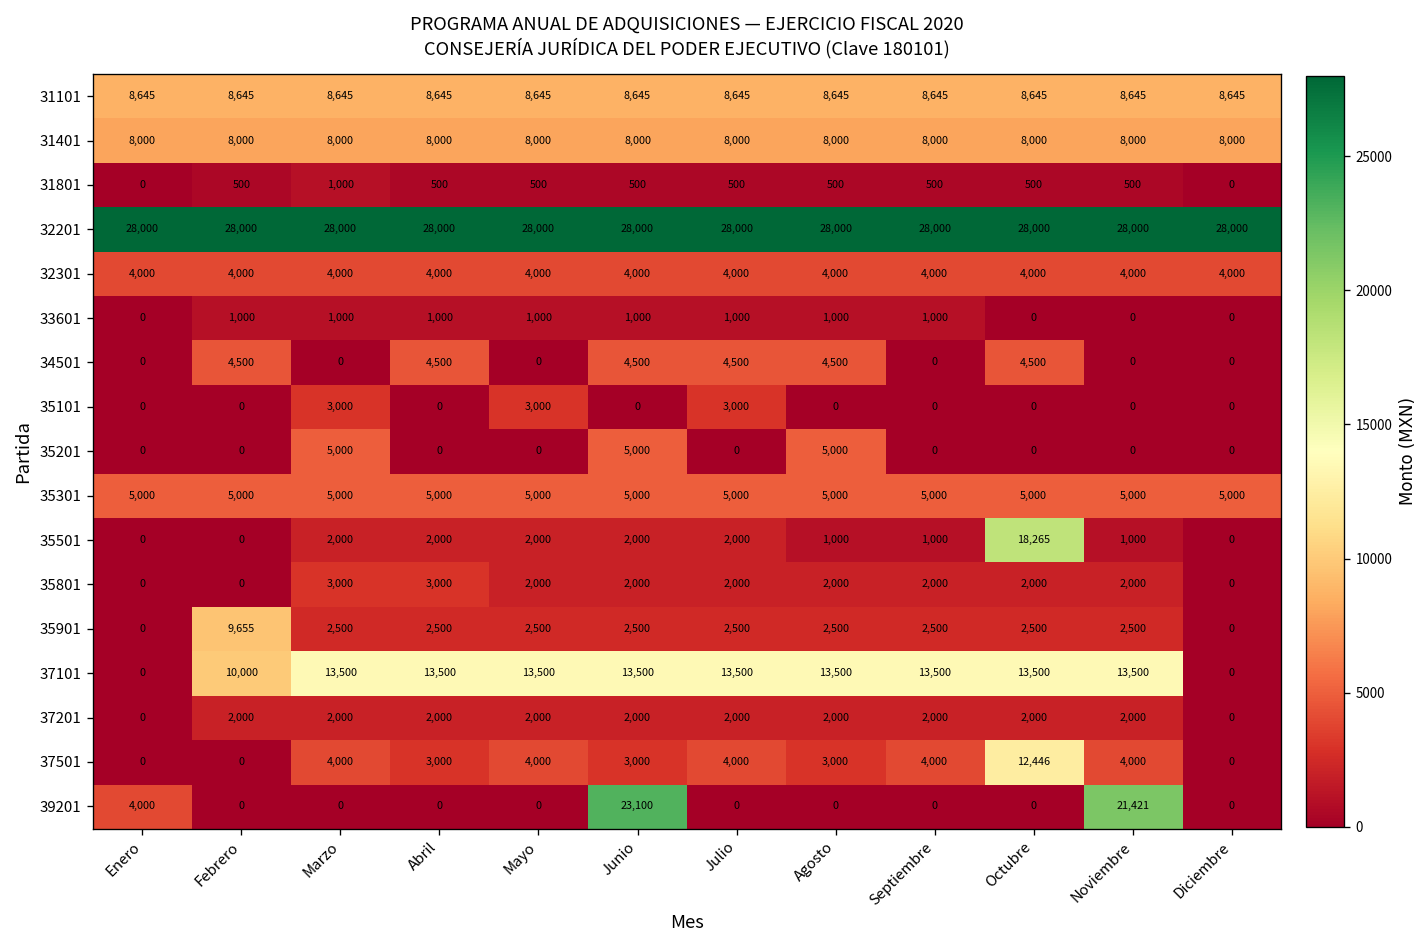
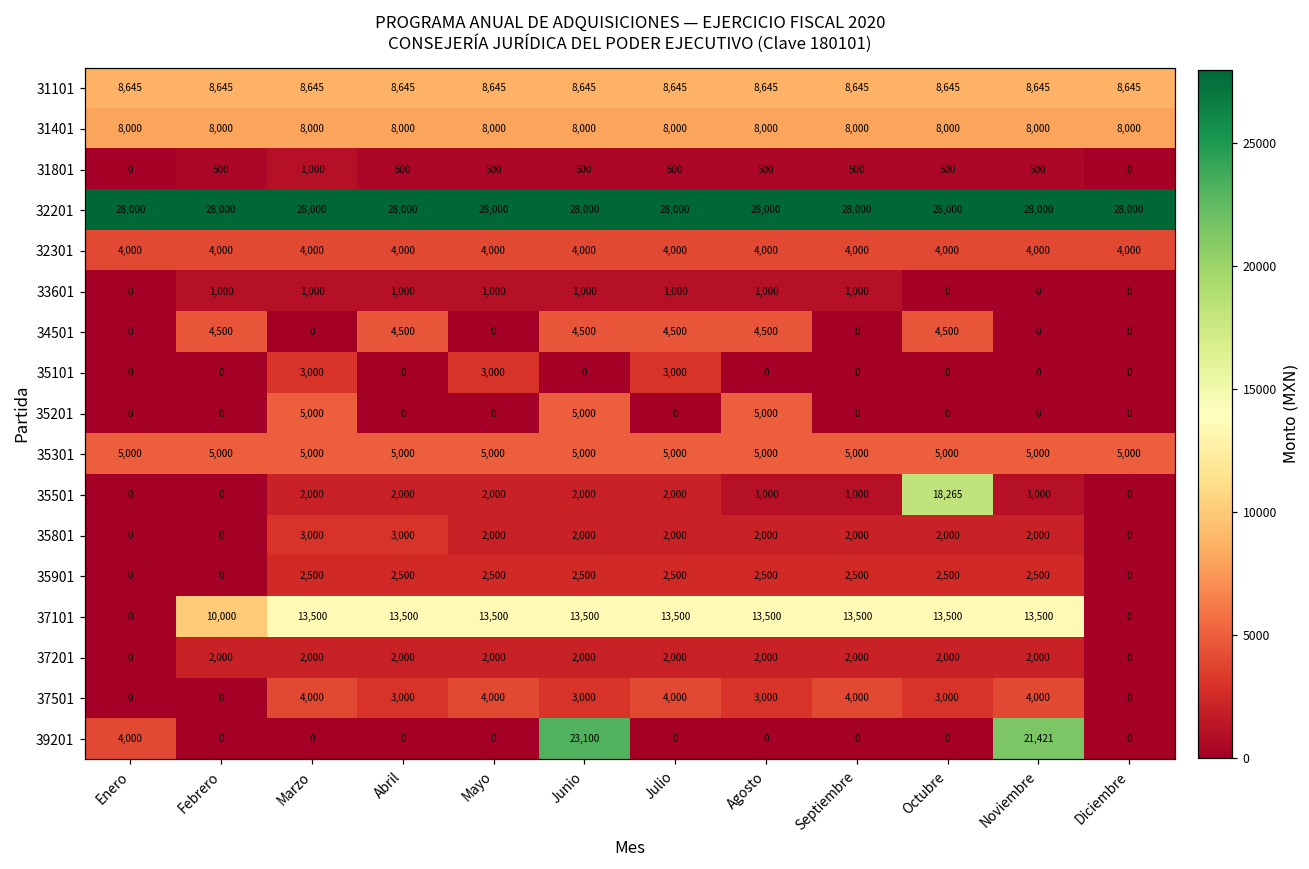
  {
    "35901": {
      "Enero": "0",
-     "Febrero": "9,655",
+     "Febrero": "0",
      "Marzo": "2,500",
      "Abril": "2,500",
      "Mayo": "2,500",
      "Junio": "2,500",
      "Julio": "2,500",
      "Agosto": "2,500",
      "Septiembre": "2,500",
      "Octubre": "2,500",
      "Noviembre": "2,500",
      "Diciembre": "0"
    },
    "37501": {
      "Enero": "0",
      "Febrero": "0",
      "Marzo": "4,000",
      "Abril": "3,000",
      "Mayo": "4,000",
      "Junio": "3,000",
      "Julio": "4,000",
      "Agosto": "3,000",
      "Septiembre": "4,000",
-     "Octubre": "12,446",
+     "Octubre": "3,000",
      "Noviembre": "4,000",
      "Diciembre": "0"
    }
  }
